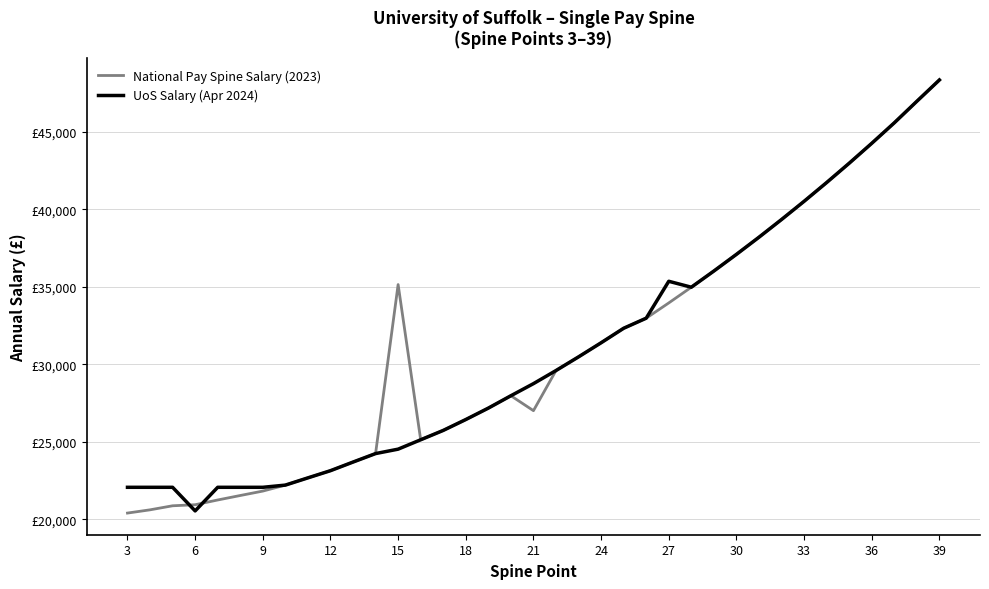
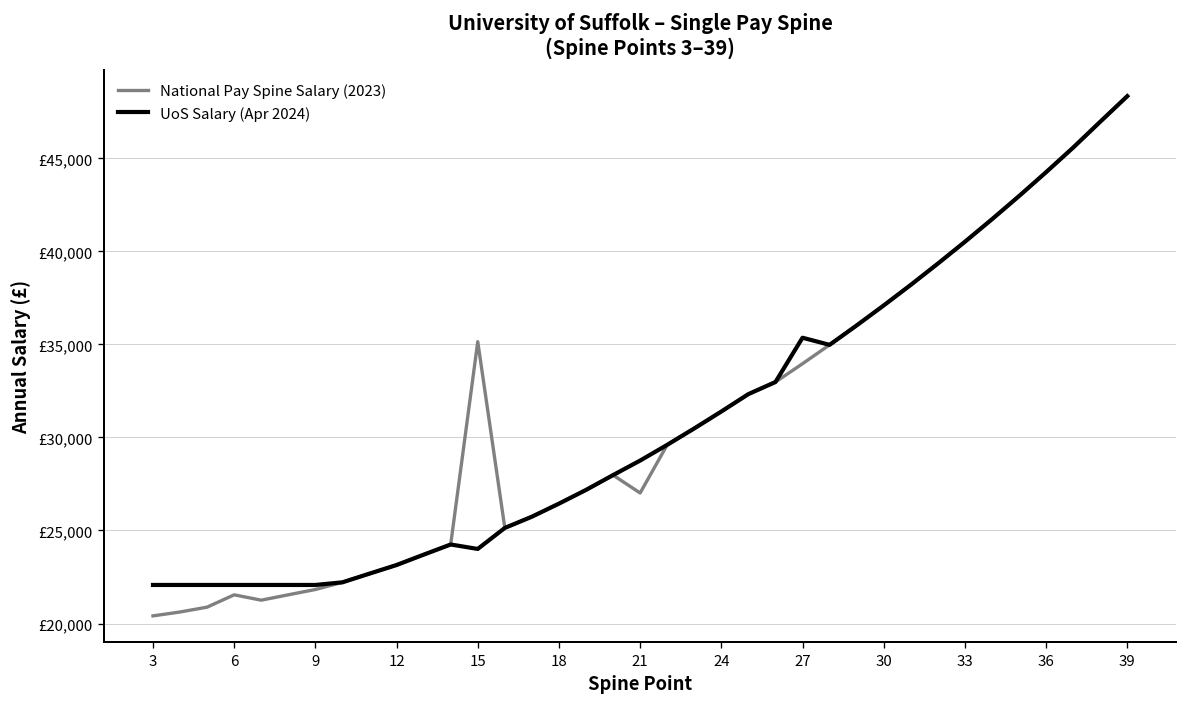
  {
    "National Pay Spine Salary (2023)": {
      "3": "£20,400",
-     "6": "£20,900",
+     "6": "£21,500",
      "9": "£21,800",
      "15": "£35,200",
      "21": "£27,000",
      "27": "£34,000"
    },
    "UoS Salary (Apr 2024)": {
      "3": "£22,100",
-     "6": "£20,600",
+     "6": "£22,100",
      "9": "£22,100",
-     "15": "£24,500",
+     "15": "£24,000",
      "21": "£28,800",
      "27": "£35,400"
    }
  }
